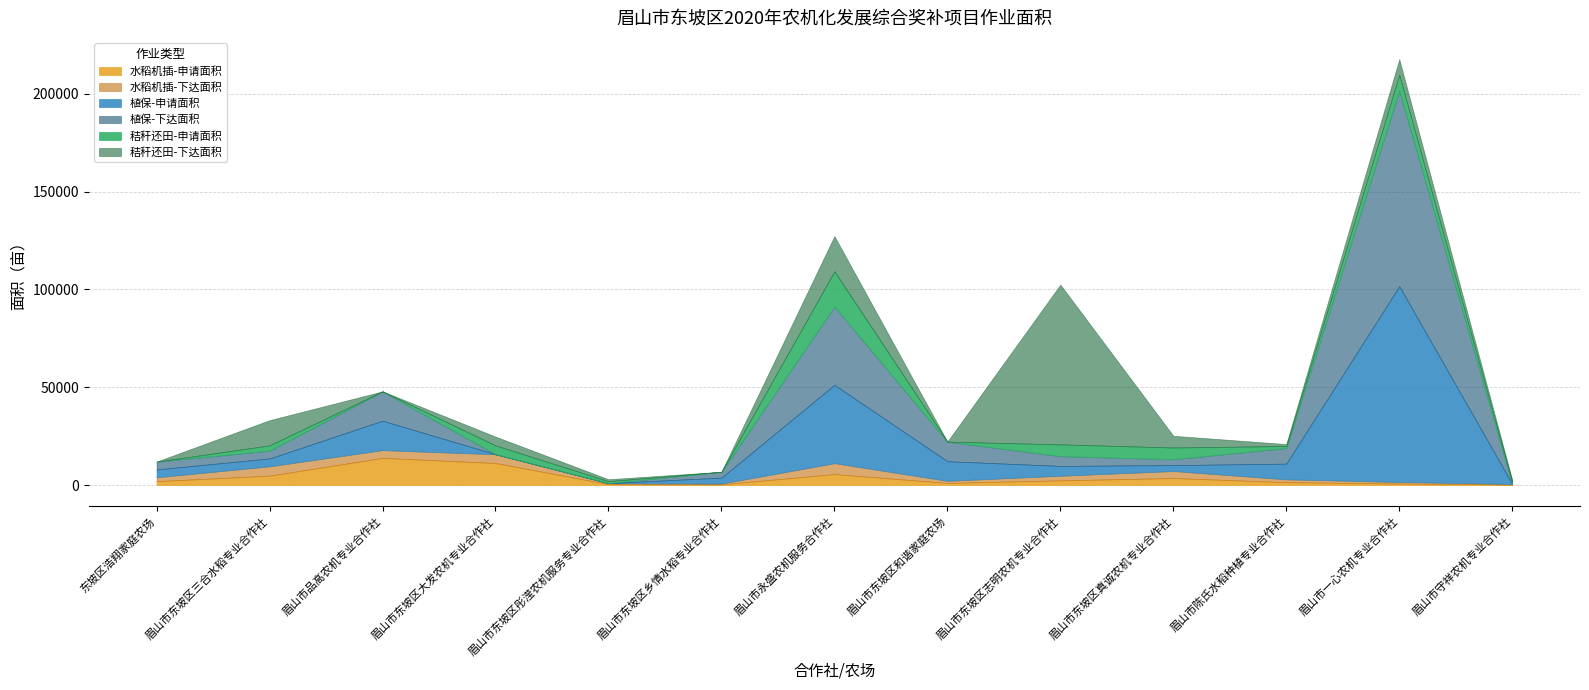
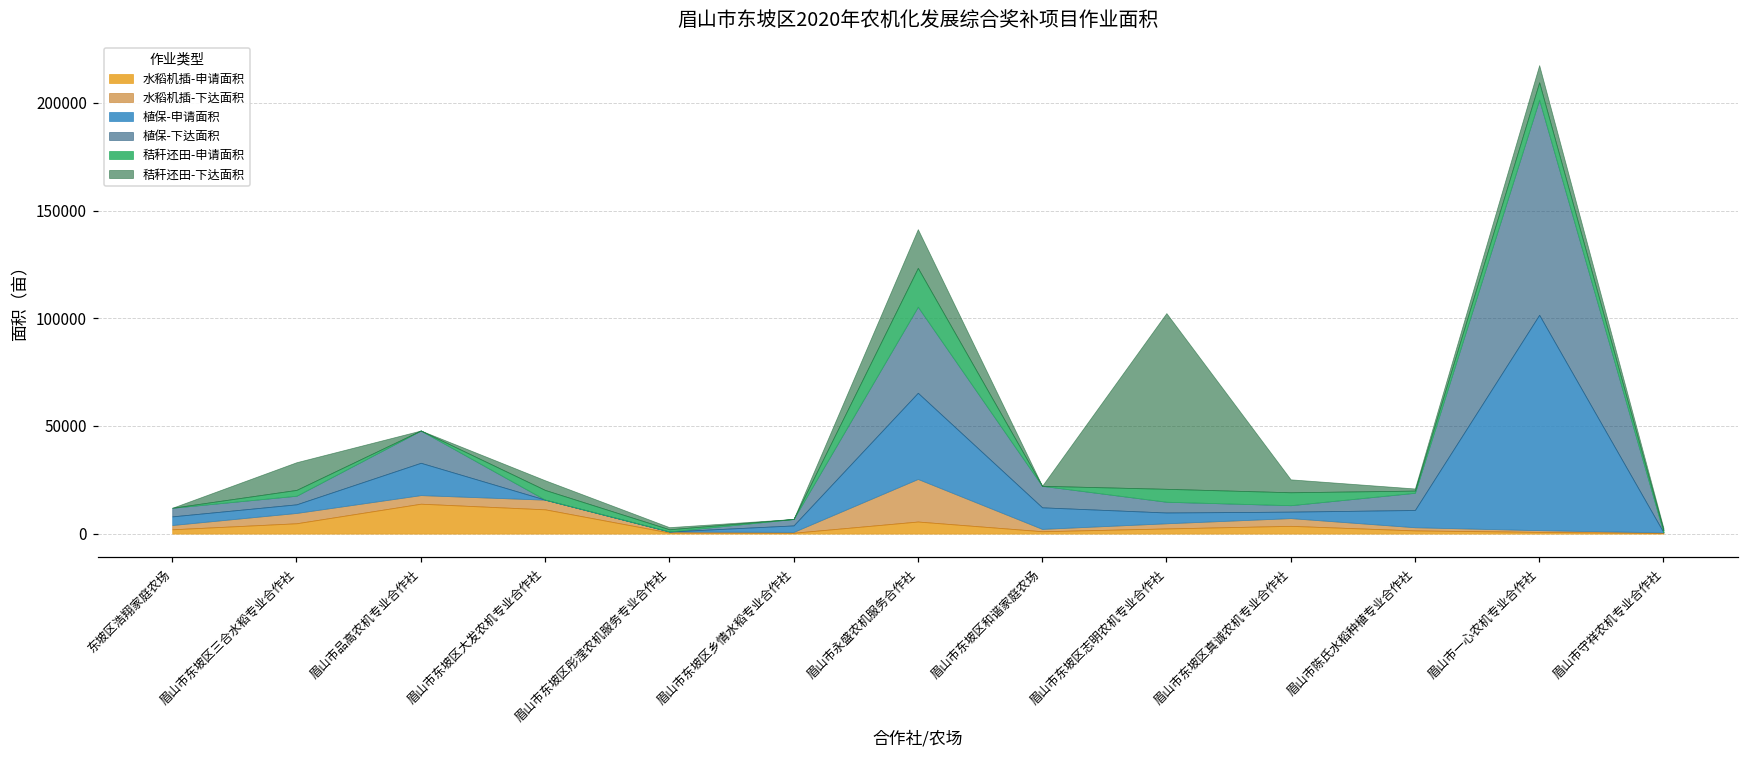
  {
    "水稻机插-申请面积": {
      "东坡区浩翔家庭农场": 2000,
      "眉山市东坡区三合水稻专业合作社": 5000,
      "眉山市品高农机专业合作社": 14000,
      "眉山市东坡区大发农机专业合作社": 11000,
      "眉山市永盛农机服务合作社": 6000,
      "眉山市东坡区志明农机专业合作社": 2000,
      "眉山市东坡区真诚农机专业合作社": 4000,
      "眉山市陈氏水稻种植专业合作社": 1000
    },
    "水稻机插-下达面积": {
      "东坡区浩翔家庭农场": 2000,
      "眉山市东坡区三合水稻专业合作社": 5000,
      "眉山市品高农机专业合作社": 4000,
-     "眉山市永盛农机服务合作社": 6000,
+     "眉山市永盛农机服务合作社": 20000,
      "眉山市东坡区志明农机专业合作社": 2000,
      "眉山市东坡区真诚农机专业合作社": 4000,
      "眉山市陈氏水稻种植专业合作社": 1000
    },
    "植保-申请面积": {
      "东坡区浩翔家庭农场": 4000,
      "眉山市东坡区三合水稻专业合作社": 4000,
      "眉山市品高农机专业合作社": 15000,
      "眉山市东坡区乡情水稻专业合作社": 3000,
      "眉山市永盛农机服务合作社": 40000,
      "眉山市东坡区和谐家庭农场": 10000,
      "眉山市东坡区志明农机专业合作社": 5000,
      "眉山市东坡区真诚农机专业合作社": 3000,
      "眉山市陈氏水稻种植专业合作社": 8000,
      "眉山市一心农机专业合作社": 100000
    },
    "秸秆还田-申请面积": {
      "眉山市东坡区三合水稻专业合作社": 3000,
      "眉山市东坡区大发农机专业合作社": 5000,
      "眉山市永盛农机服务合作社": 18000,
      "眉山市东坡区志明农机专业合作社": 6000,
      "眉山市东坡区真诚农机专业合作社": 6000,
      "眉山市一心农机专业合作社": 8000
    }
  }
